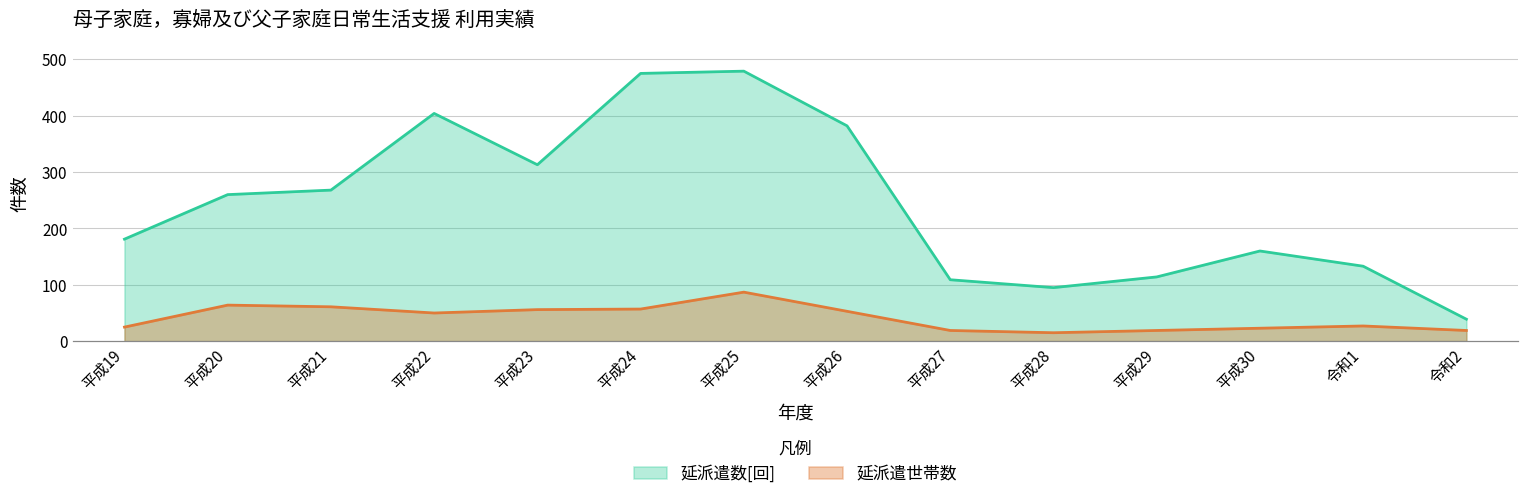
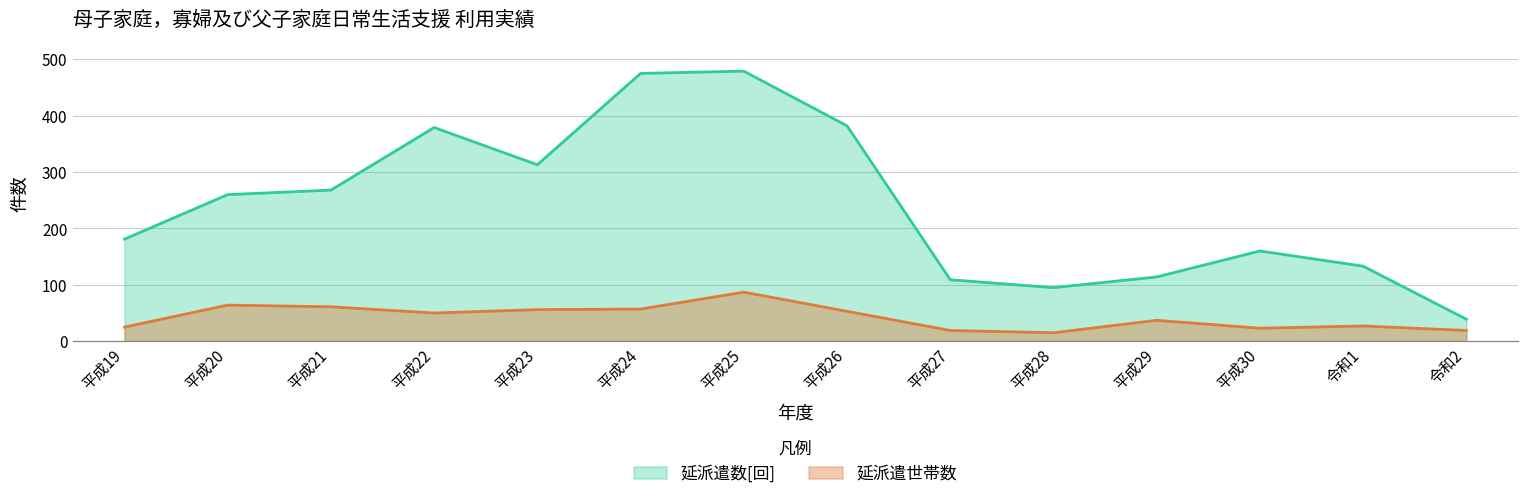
  {
    "延派遣数[回]": {
      "平成19": 180,
      "平成20": 260,
      "平成21": 270,
-     "平成22": 400,
+     "平成22": 380,
      "平成23": 310,
      "平成24": 480,
      "平成25": 480,
      "平成26": 380,
      "平成27": 110,
      "平成28": 100,
      "平成29": 110,
      "平成30": 160,
      "令和1": 130,
      "令和2": 40
    },
    "延派遣世帯数": {
      "平成19": 30,
      "平成20": 60,
      "平成21": 60,
      "平成22": 50,
      "平成23": 60,
      "平成24": 60,
      "平成25": 90,
      "平成26": 50,
      "平成27": 20,
      "平成28": 20,
-     "平成29": 20,
+     "平成29": 40,
      "平成30": 20,
      "令和1": 30,
      "令和2": 20
    }
  }
